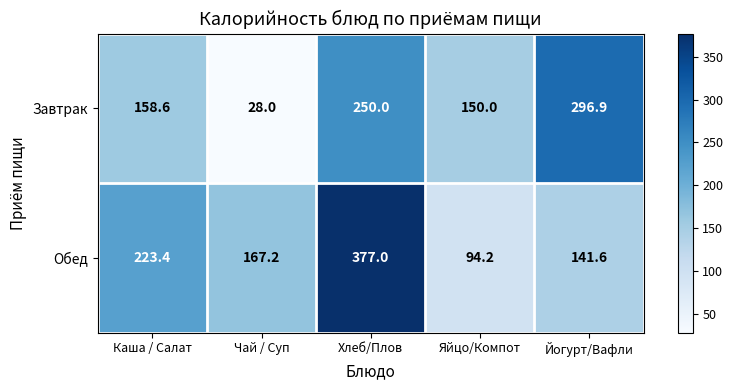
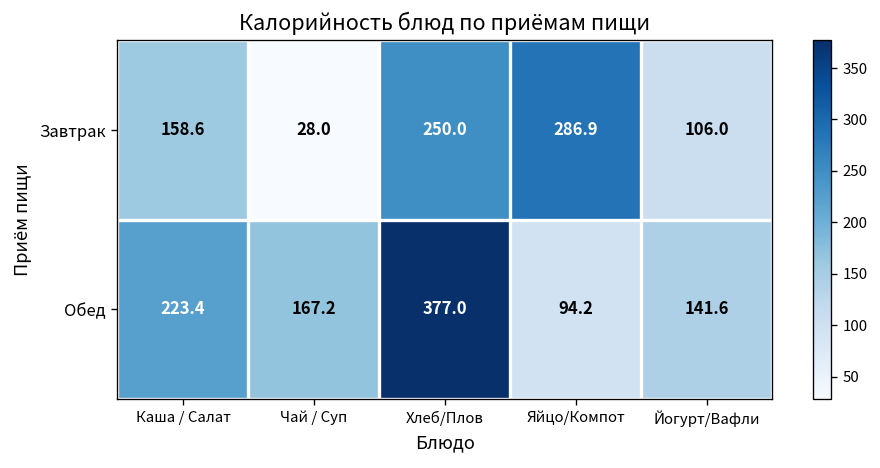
  {
    "Завтрак": {
      "Каша / Салат": 158.6,
      "Чай / Суп": 28.0,
      "Хлеб/Плов": 250.0,
-     "Яйцо/Компот": 150.0,
-     "Йогурт/Вафли": 296.9
+     "Яйцо/Компот": 286.9,
+     "Йогурт/Вафли": 106.0
    },
    "Обед": {
      "Каша / Салат": 223.4,
      "Чай / Суп": 167.2,
      "Хлеб/Плов": 377.0,
      "Яйцо/Компот": 94.2,
      "Йогурт/Вафли": 141.6
    }
  }
